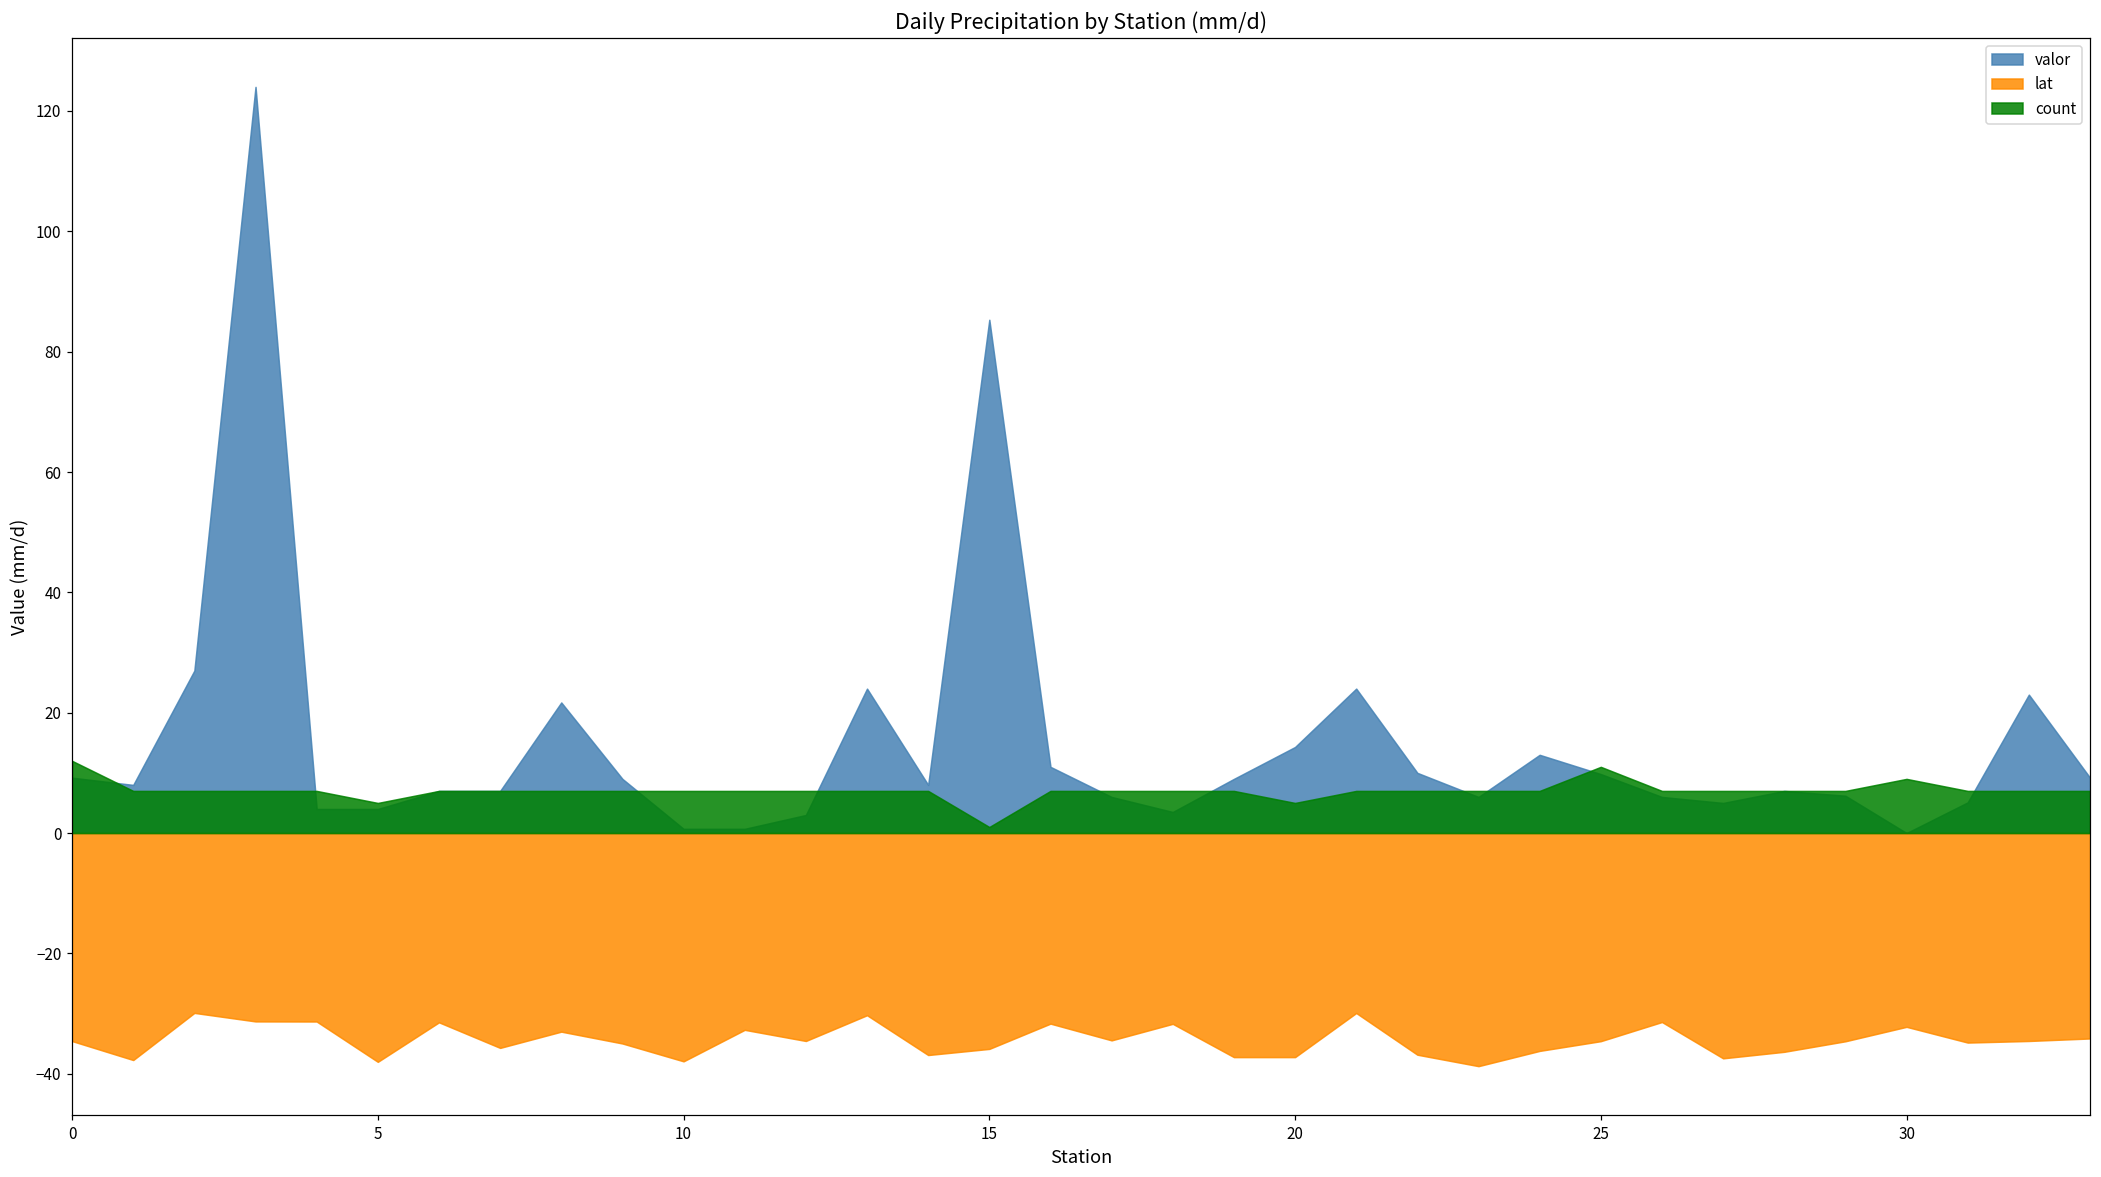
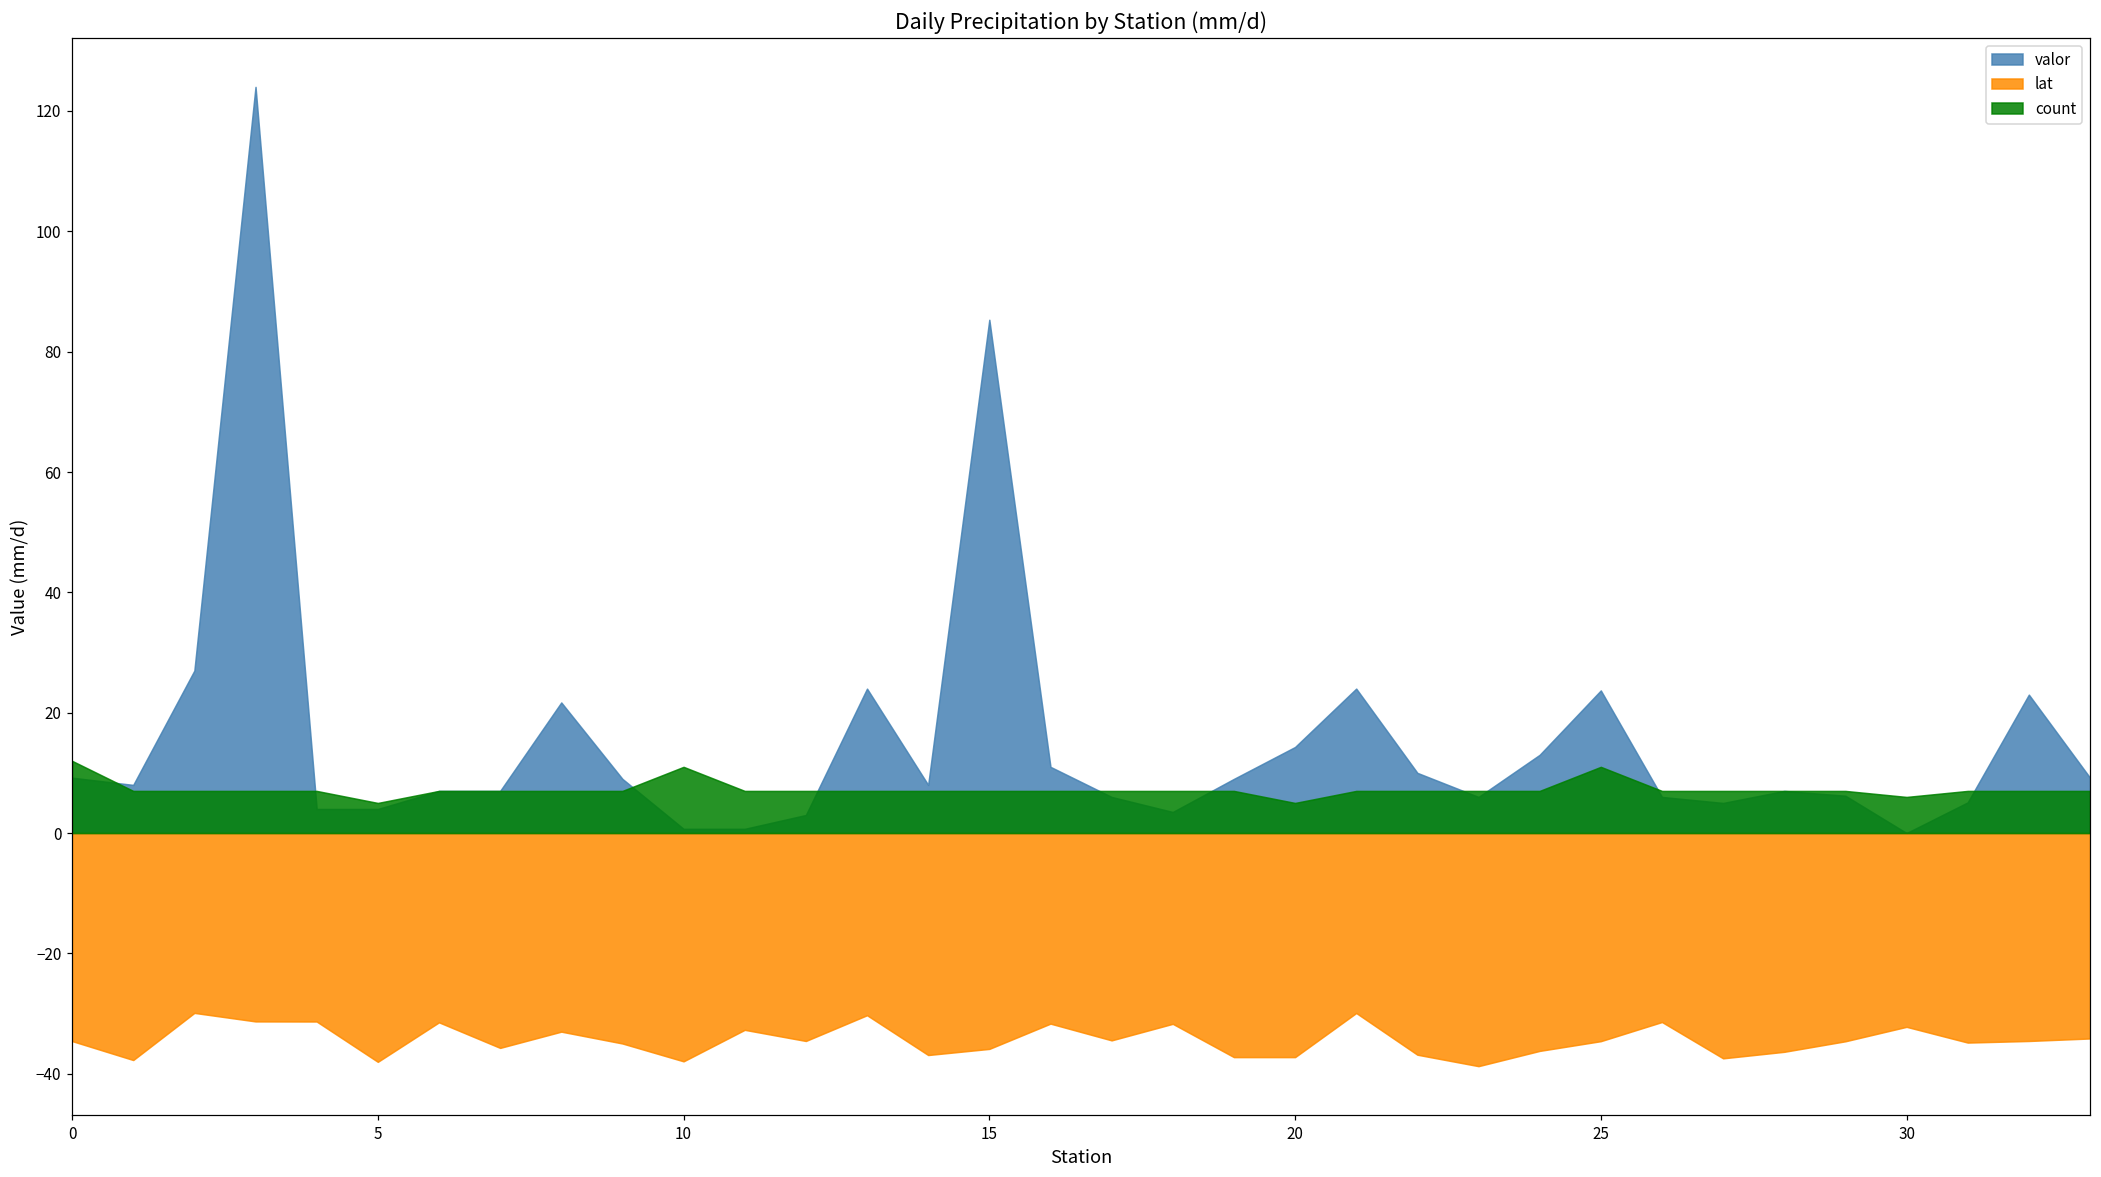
  {
    "valor": {
      "0": 9,
      "5": 4,
      "10": 1,
      "15": 85,
      "20": 14,
-     "25": 10
+     "25": 24
    },
    "count": {
      "0": 12,
      "5": 5,
-     "10": 7,
-     "15": 1,
+     "10": 11,
+     "15": 7,
      "20": 5,
      "25": 11,
-     "30": 9
+     "30": 6
    }
  }
